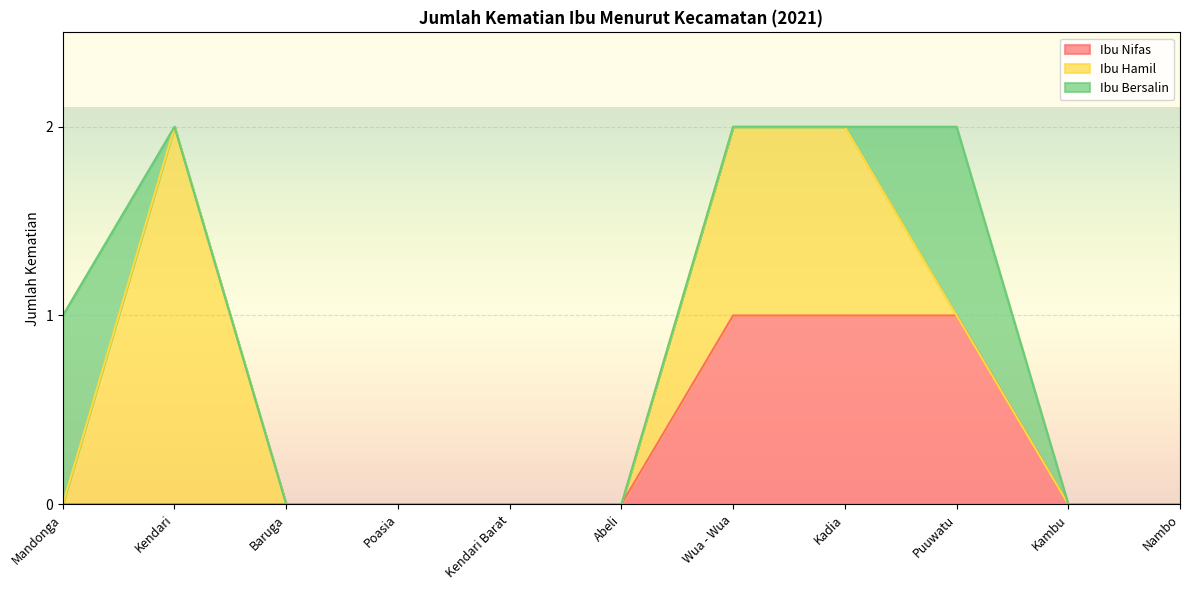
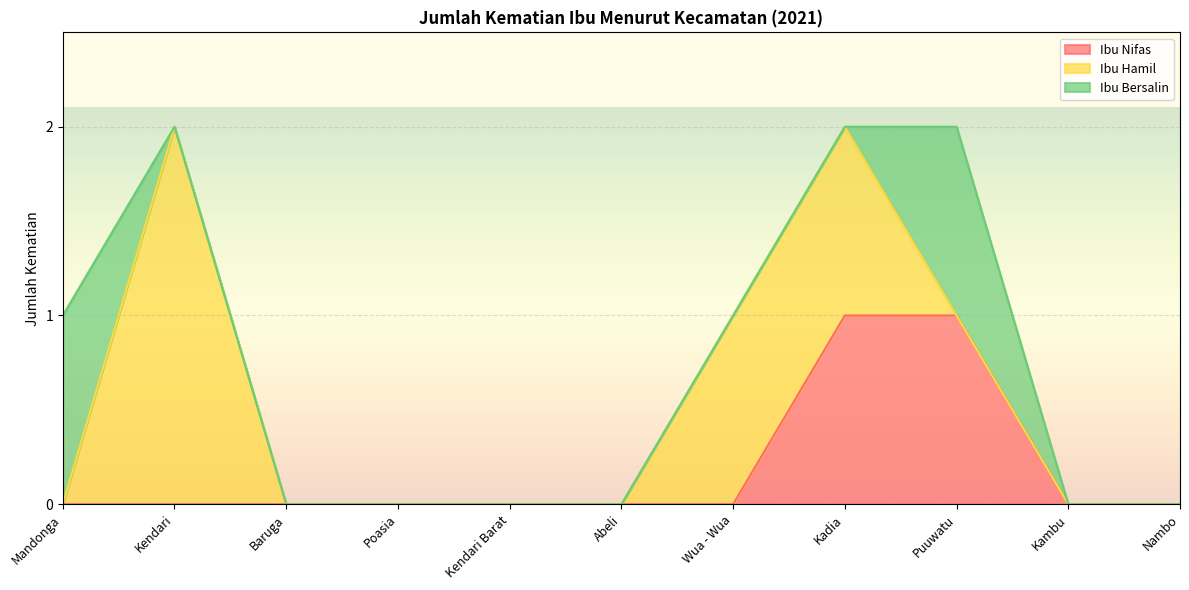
  {
    "Ibu Nifas": {
      "Kendari": 0,
-     "Wua - Wua": 1,
+     "Wua - Wua": 0,
      "Kadia": 1
    },
    "Ibu Bersalin": {
      "Mandonga": 1,
      "Puuwatu": 2
    }
  }
